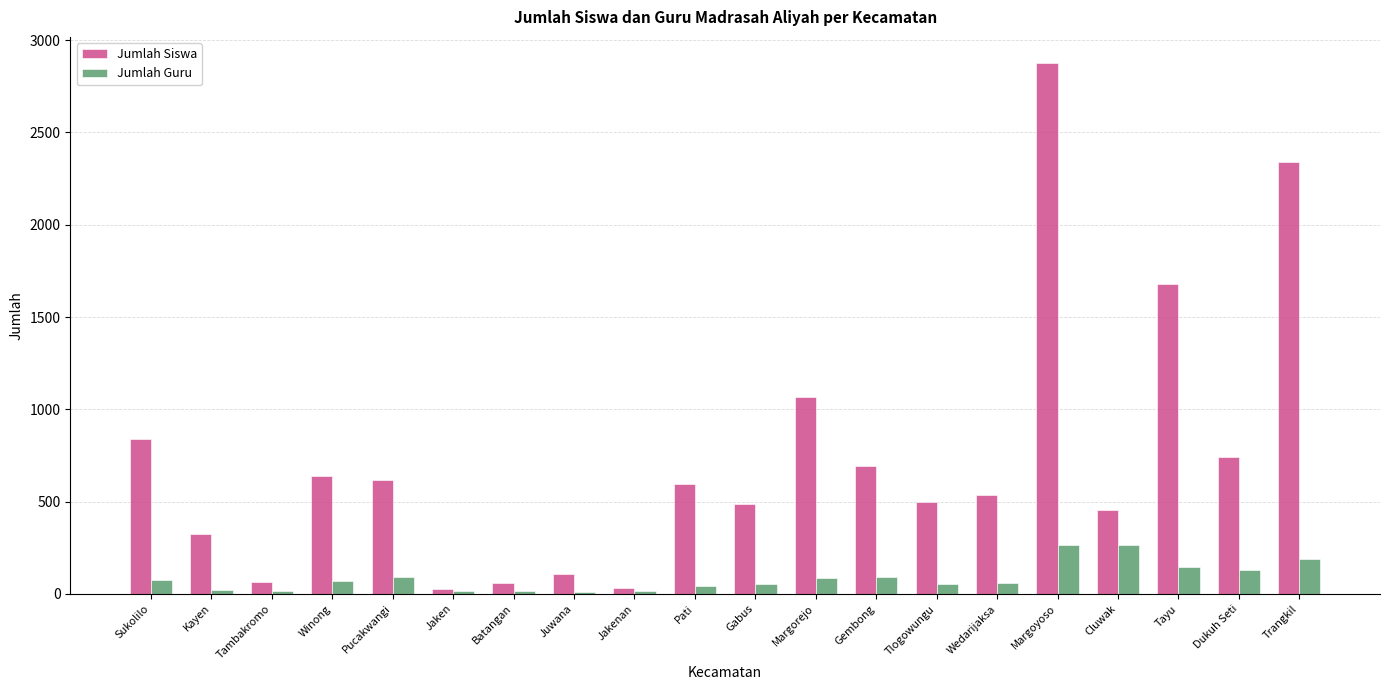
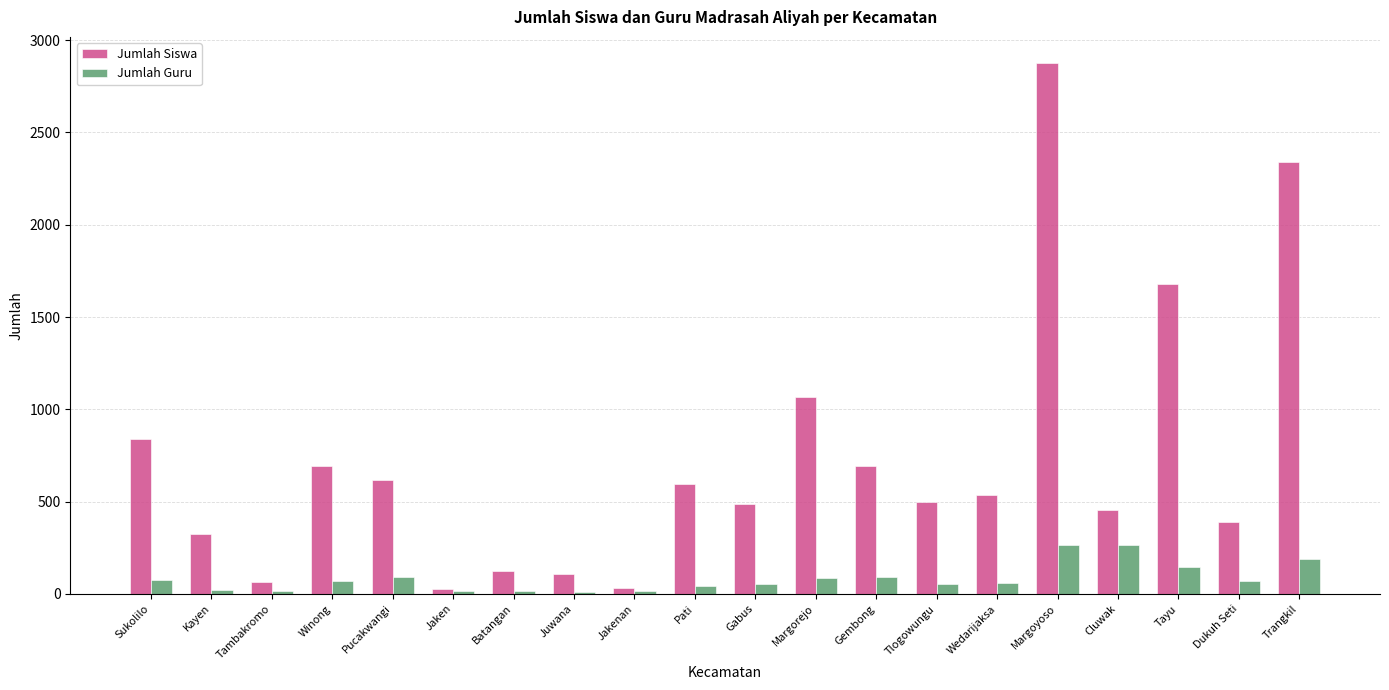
  {
    "Jumlah Siswa": {
      "Sukolilo": 840,
      "Kayen": 320,
      "Tambakromo": 60,
-     "Winong": 640,
+     "Winong": 700,
      "Pucakwangi": 620,
      "Jaken": 30,
-     "Batangan": 60,
+     "Batangan": 130,
      "Juwana": 110,
      "Jakenan": 30,
      "Pati": 590,
      "Gabus": 490,
      "Margorejo": 1070,
      "Gembong": 690,
      "Tlogowungu": 500,
      "Wedarijaksa": 540,
      "Margoyoso": 2870,
      "Cluwak": 460,
      "Tayu": 1680,
-     "Dukuh Seti": 740,
+     "Dukuh Seti": 390,
      "Trangkil": 2340
    },
    "Jumlah Guru": {
      "Sukolilo": 80,
      "Kayen": 20,
      "Tambakromo": 20,
      "Winong": 70,
      "Pucakwangi": 90,
      "Jaken": 20,
      "Batangan": 20,
      "Jakenan": 20,
      "Pati": 40,
      "Gabus": 50,
      "Margorejo": 90,
      "Gembong": 90,
      "Tlogowungu": 50,
      "Wedarijaksa": 60,
      "Margoyoso": 270,
      "Cluwak": 260,
      "Tayu": 150,
-     "Dukuh Seti": 130,
+     "Dukuh Seti": 70,
      "Trangkil": 190
    }
  }
